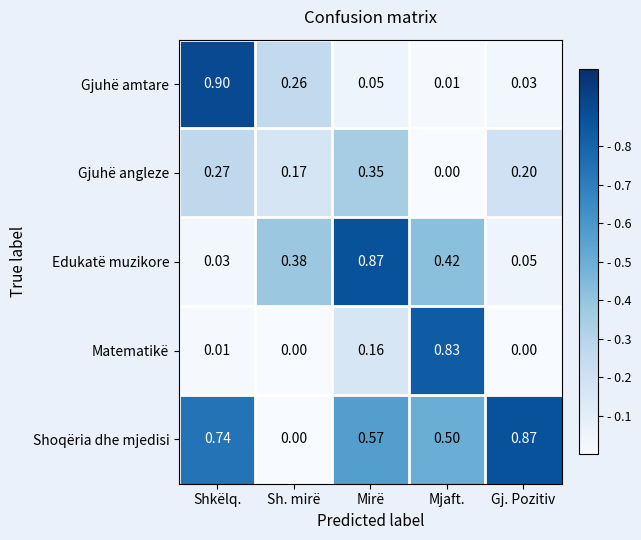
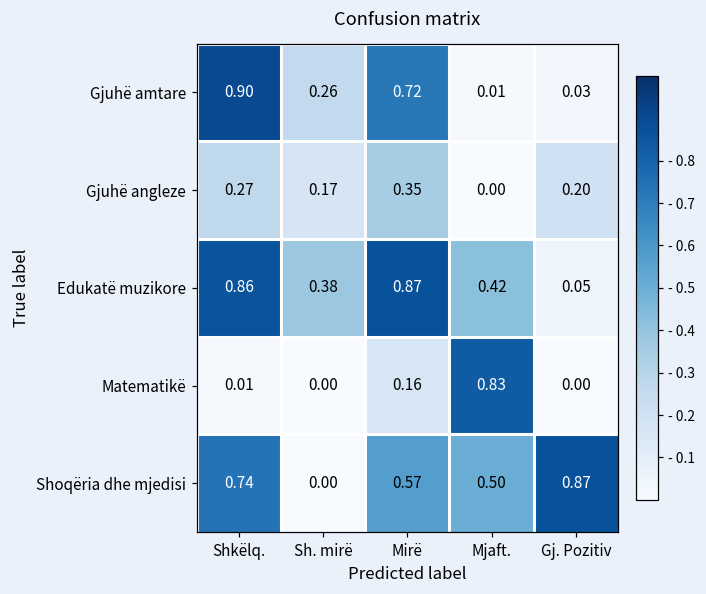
  {
    "Gjuhë amtare": {
      "Shkëlq.": 0.90,
      "Sh. mirë": 0.26,
-     "Mirë": 0.05,
+     "Mirë": 0.72,
      "Mjaft.": 0.01,
      "Gj. Pozitiv": 0.03
    },
    "Gjuhë angleze": {
      "Shkëlq.": 0.27,
      "Sh. mirë": 0.17,
      "Mirë": 0.35,
      "Mjaft.": 0.00,
      "Gj. Pozitiv": 0.20
    },
    "Edukatë muzikore": {
-     "Shkëlq.": 0.03,
+     "Shkëlq.": 0.86,
      "Sh. mirë": 0.38,
      "Mirë": 0.87,
      "Mjaft.": 0.42,
      "Gj. Pozitiv": 0.05
    },
    "Matematikë": {
      "Shkëlq.": 0.01,
      "Sh. mirë": 0.00,
      "Mirë": 0.16,
      "Mjaft.": 0.83,
      "Gj. Pozitiv": 0.00
    },
    "Shoqëria dhe mjedisi": {
      "Shkëlq.": 0.74,
      "Sh. mirë": 0.00,
      "Mirë": 0.57,
      "Mjaft.": 0.50,
      "Gj. Pozitiv": 0.87
    }
  }
